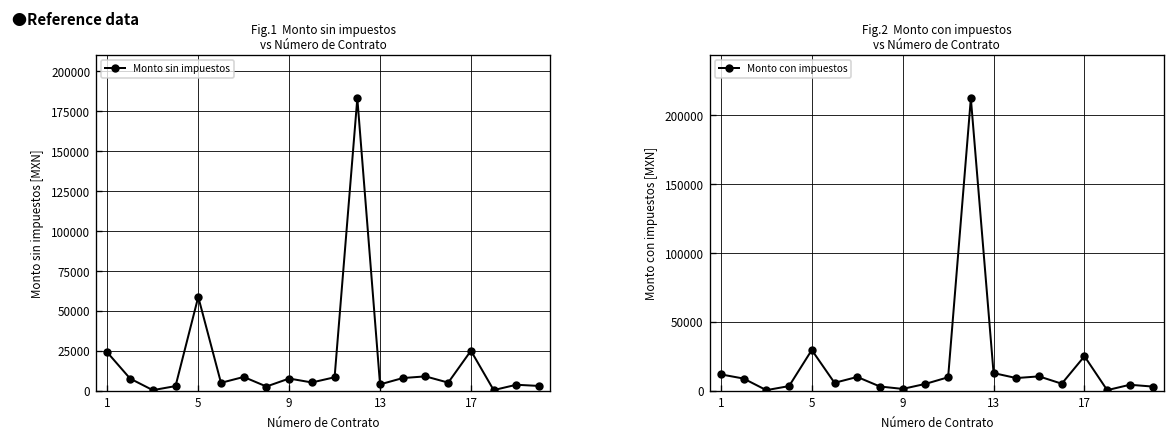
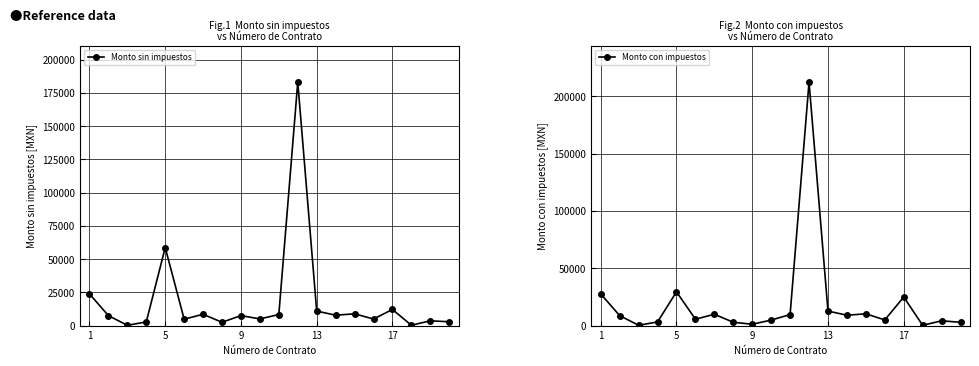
  {
    "Fig.1 Monto sin impuestos vs Número de Contrato": {
      "1": 24000,
      "5": 59000,
      "9": 8000,
-     "13": 4000,
-     "17": 25000
+     "13": 11000,
+     "17": 12000
    },
    "Fig.2 Monto con impuestos vs Número de Contrato": {
-     "1": 12000,
+     "1": 28000,
      "5": 29000,
      "9": 1000,
      "13": 13000,
      "17": 25000
    }
  }
